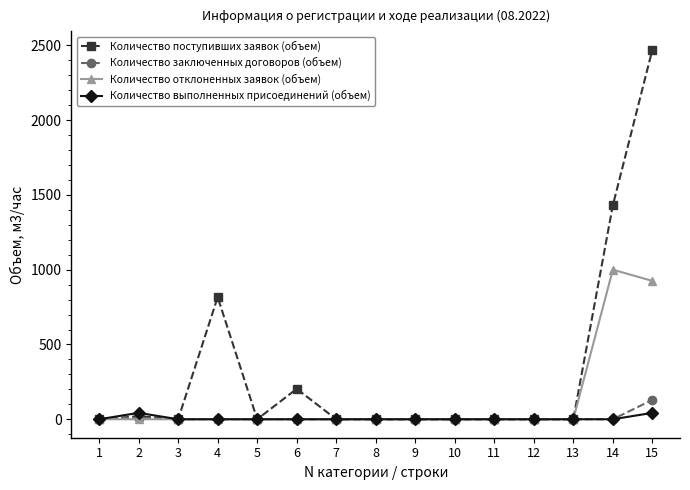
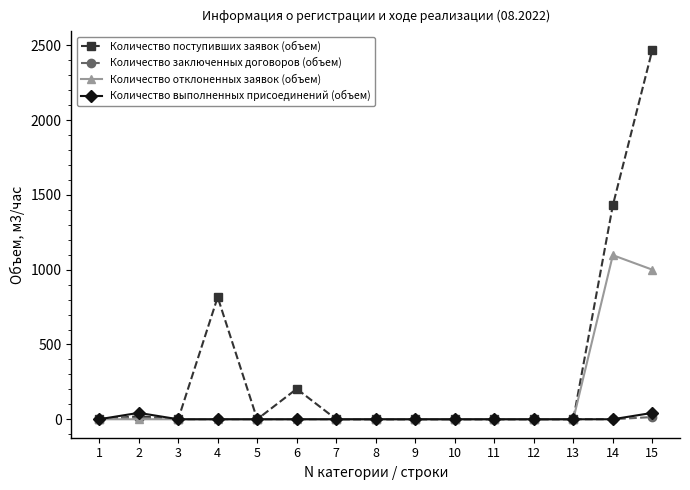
  {
    "Количество заключенных договоров (объем)": {
-     "15": 130
+     "15": 10
    },
    "Количество отклоненных заявок (объем)": {
-     "14": 1000,
-     "15": 930
+     "14": 1100,
+     "15": 1000
    }
  }
